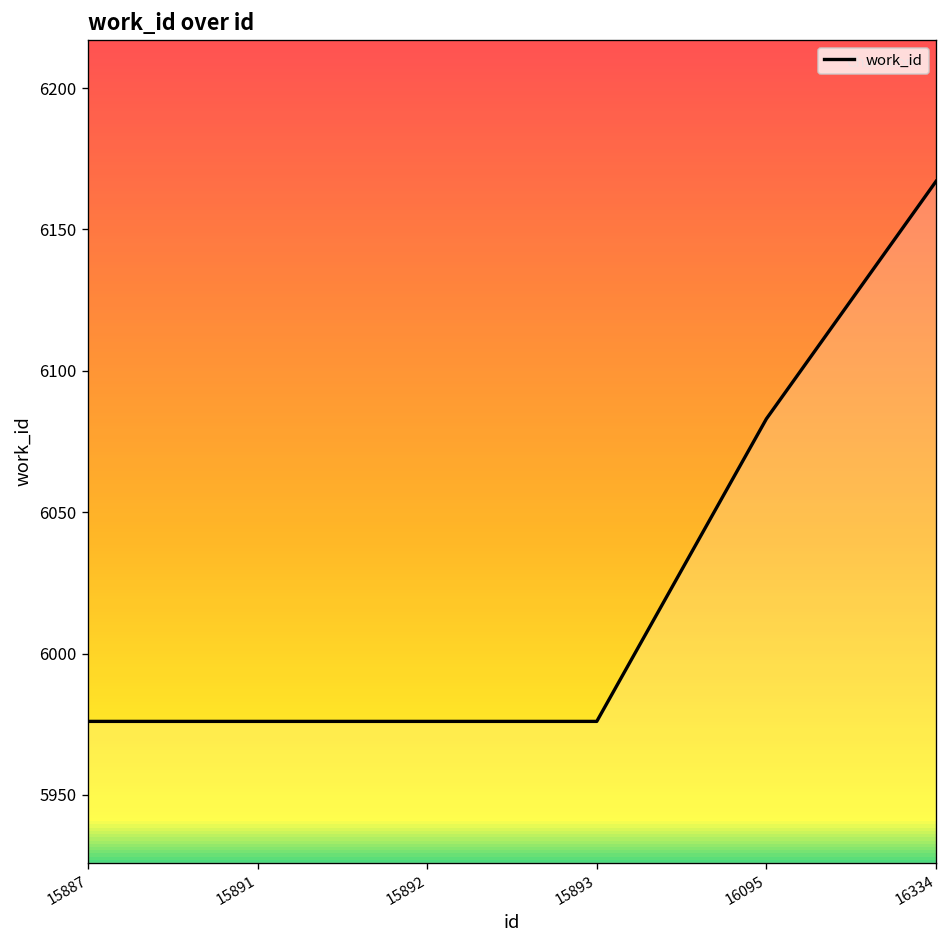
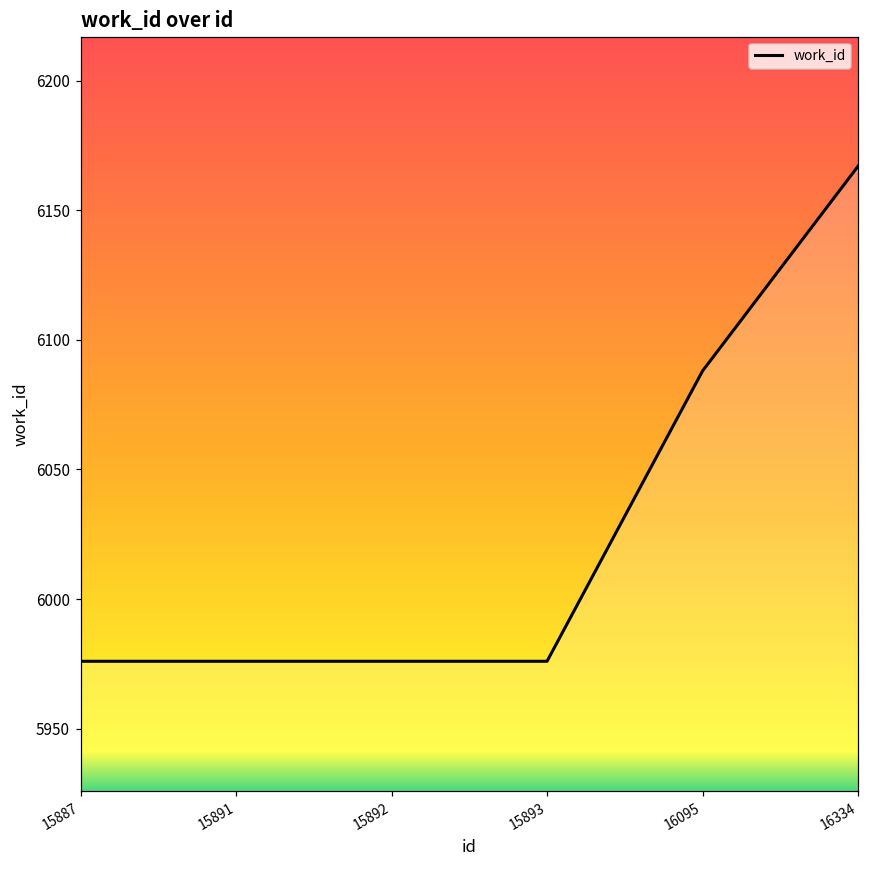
  {
    "15887": 5976,
    "15891": 5976,
    "15892": 5976,
    "15893": 5976,
-   "16095": 6083,
+   "16095": 6088,
    "16334": 6167
  }
